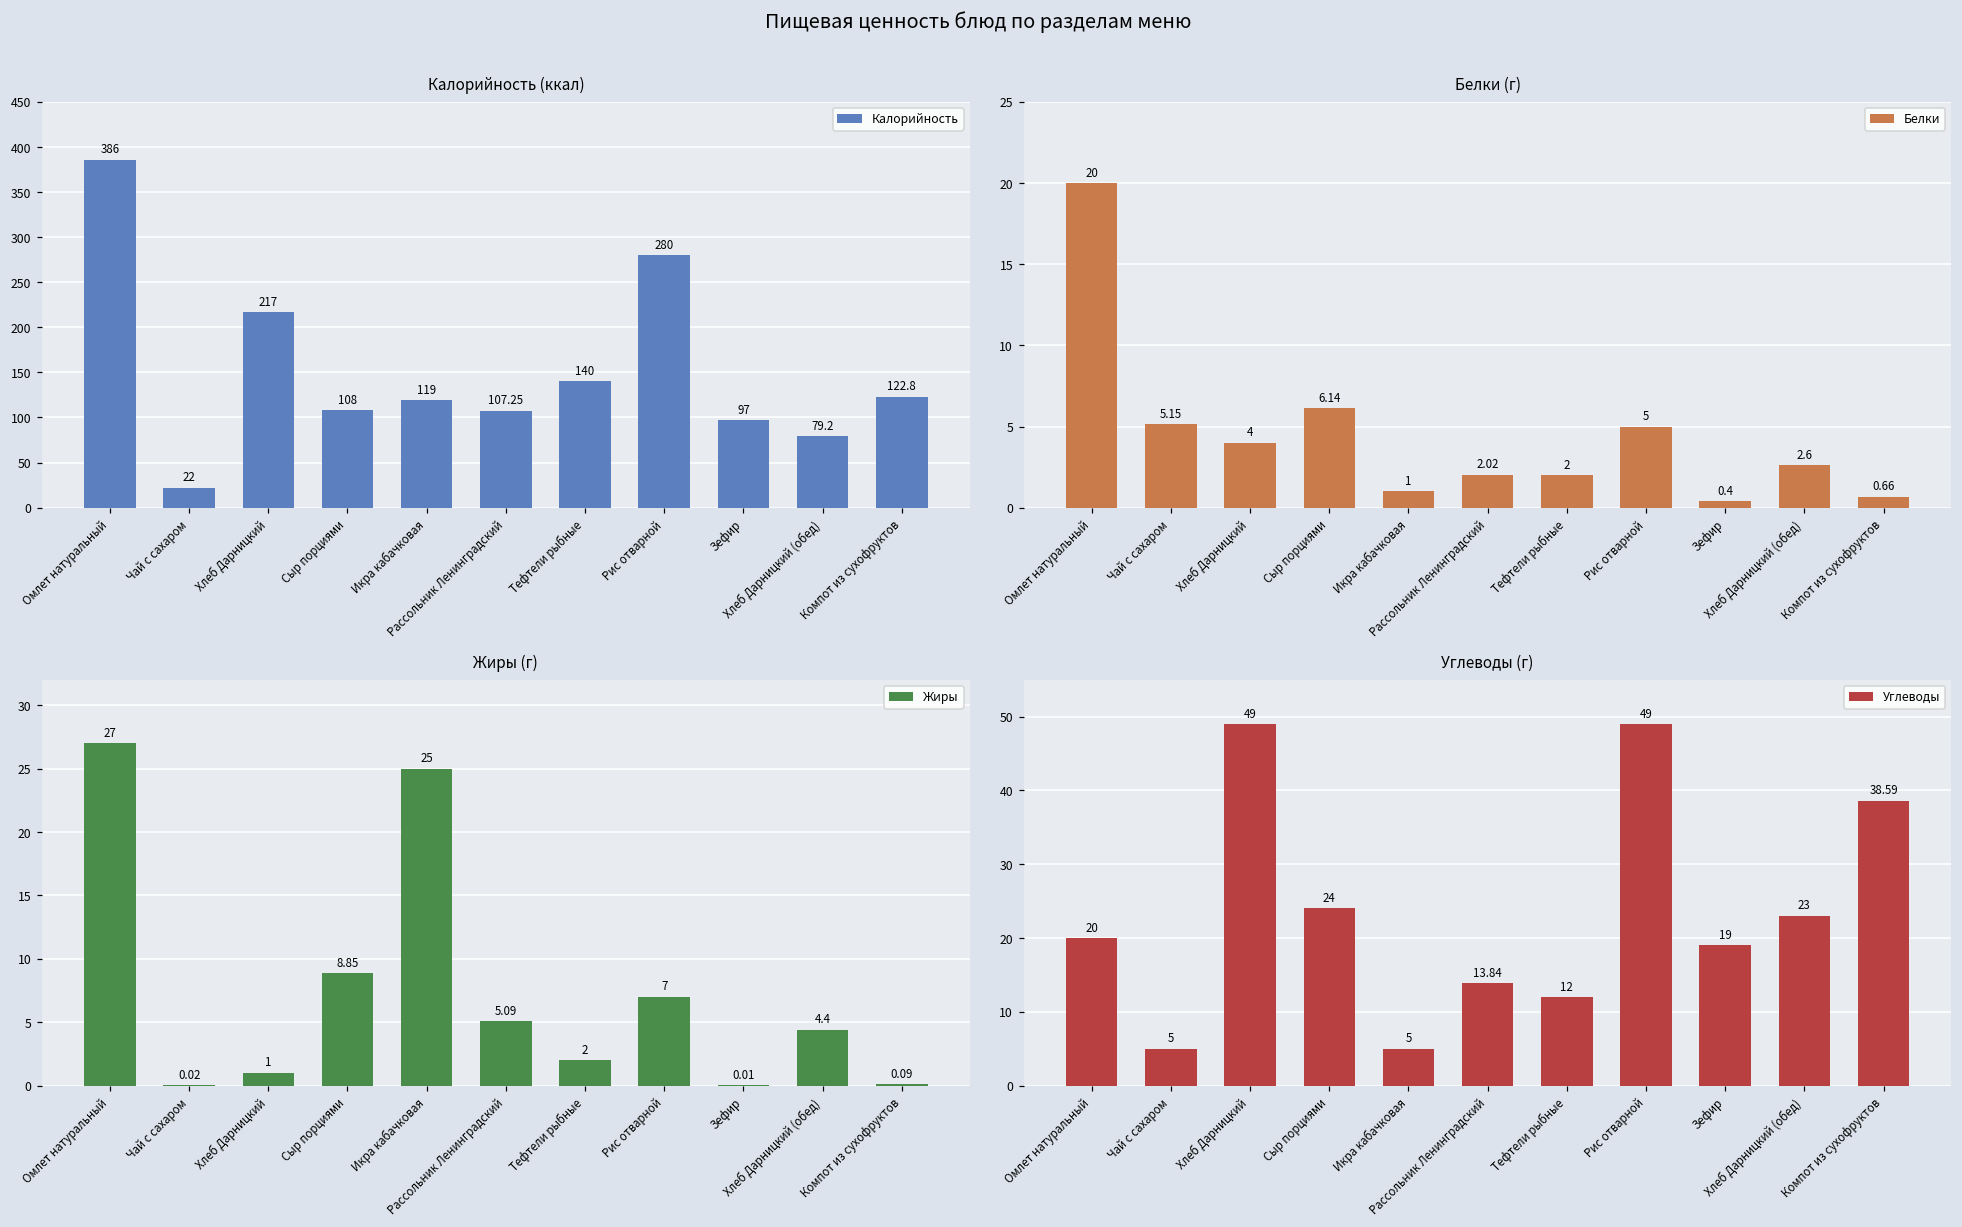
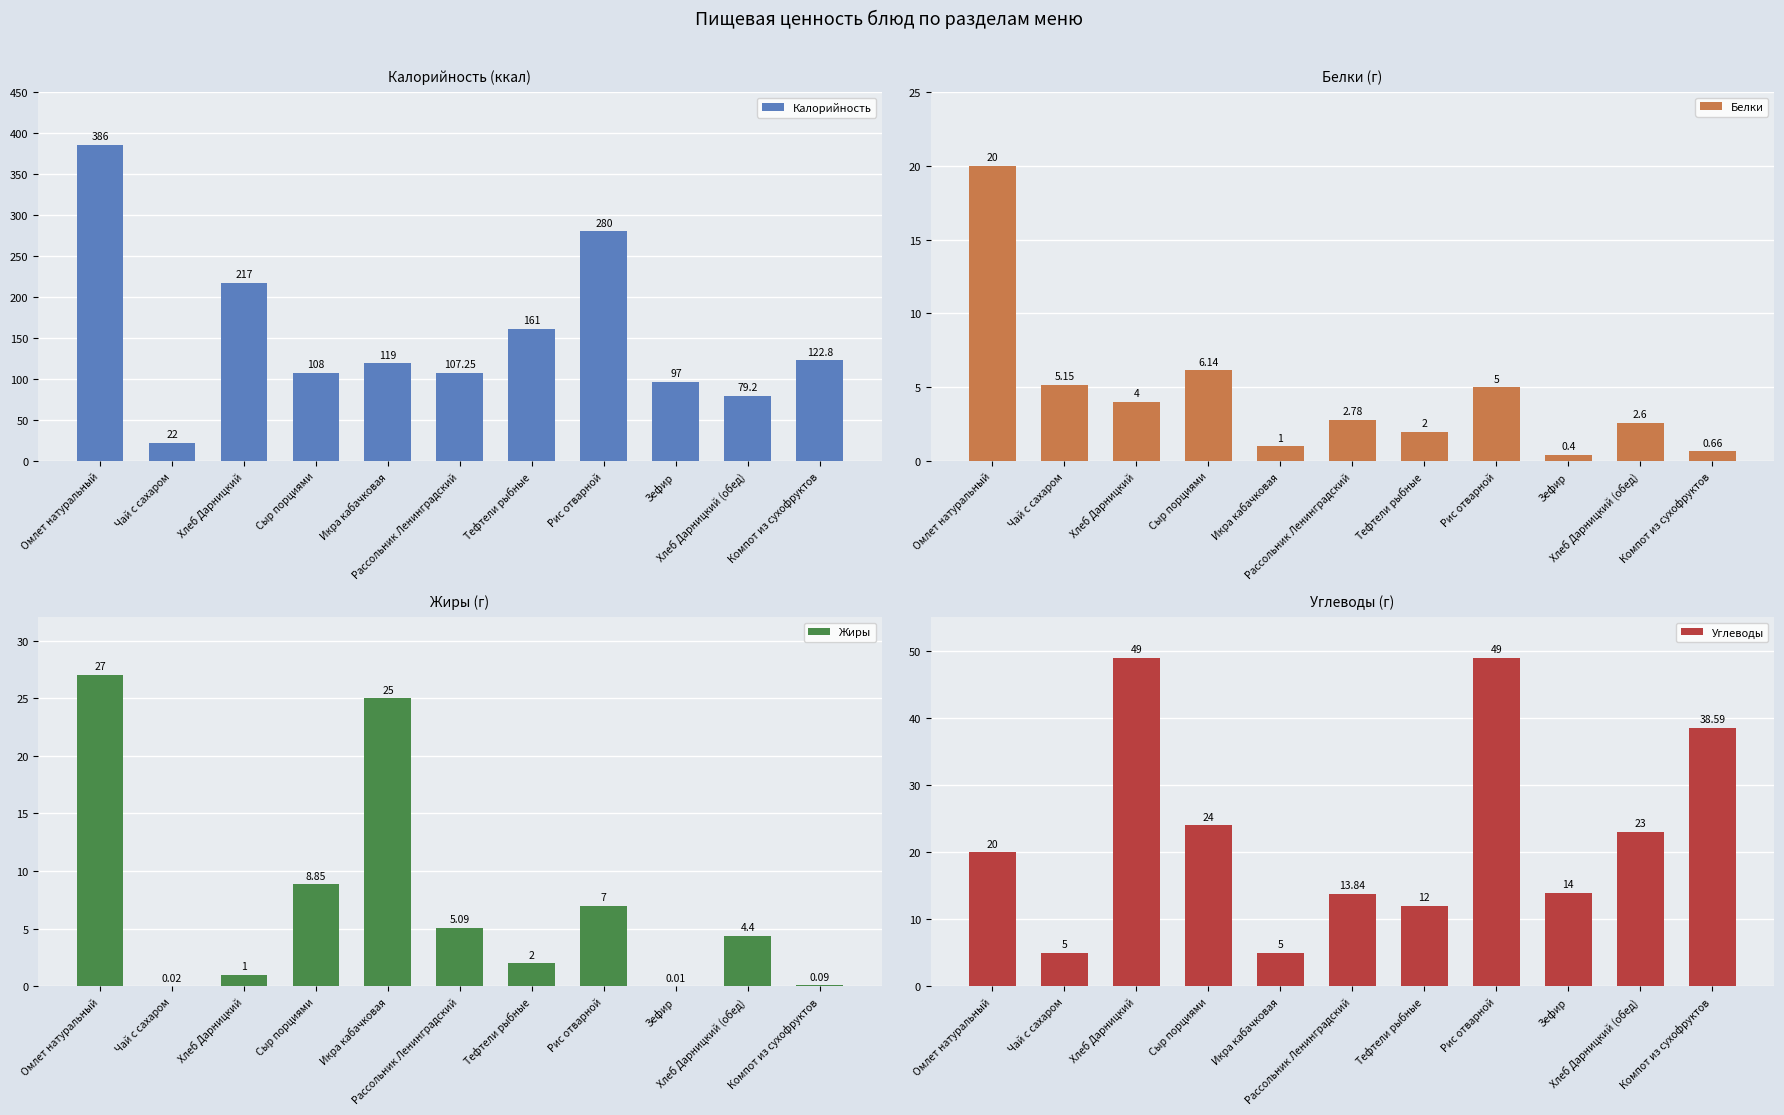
  {
    "Калорийность (ккал)": {
      "Омлет натуральный": 386,
      "Чай с сахаром": 22,
      "Хлеб Дарницкий": 217,
      "Сыр порциями": 108,
      "Икра кабачковая": 119,
      "Рассольник Ленинградский": 107.25,
-     "Тефтели рыбные": 140,
+     "Тефтели рыбные": 161,
      "Рис отварной": 280,
      "Зефир": 97,
      "Хлеб Дарницкий (обед)": 79.2,
      "Компот из сухофруктов": 122.8
    },
    "Белки (г)": {
      "Омлет натуральный": 20,
      "Чай с сахаром": 5.15,
      "Хлеб Дарницкий": 4,
      "Сыр порциями": 6.14,
      "Икра кабачковая": 1,
-     "Рассольник Ленинградский": 2.02,
+     "Рассольник Ленинградский": 2.78,
      "Тефтели рыбные": 2,
      "Рис отварной": 5,
      "Зефир": 0.4,
      "Хлеб Дарницкий (обед)": 2.6,
      "Компот из сухофруктов": 0.66
    },
    "Жиры (г)": {
      "Омлет натуральный": 27,
      "Чай с сахаром": 0.02,
      "Хлеб Дарницкий": 1,
      "Сыр порциями": 8.85,
      "Икра кабачковая": 25,
      "Рассольник Ленинградский": 5.09,
      "Тефтели рыбные": 2,
      "Рис отварной": 7,
      "Зефир": 0.01,
      "Хлеб Дарницкий (обед)": 4.4,
      "Компот из сухофруктов": 0.09
    },
    "Углеводы (г)": {
      "Омлет натуральный": 20,
      "Чай с сахаром": 5,
      "Хлеб Дарницкий": 49,
      "Сыр порциями": 24,
      "Икра кабачковая": 5,
      "Рассольник Ленинградский": 13.84,
      "Тефтели рыбные": 12,
      "Рис отварной": 49,
-     "Зефир": 19,
+     "Зефир": 14,
      "Хлеб Дарницкий (обед)": 23,
      "Компот из сухофруктов": 38.59
    }
  }
